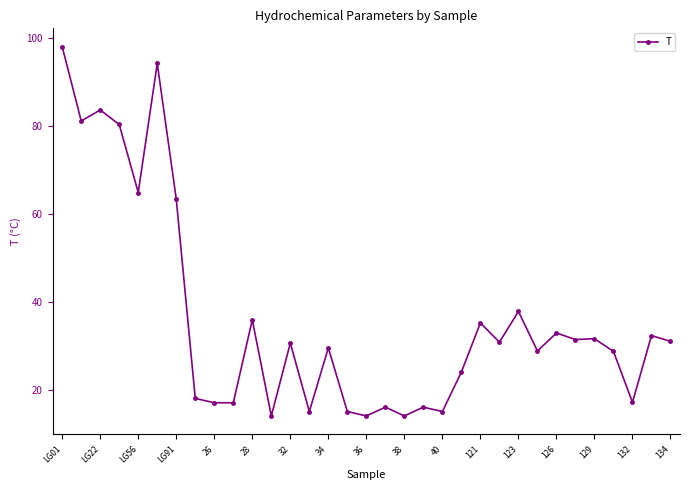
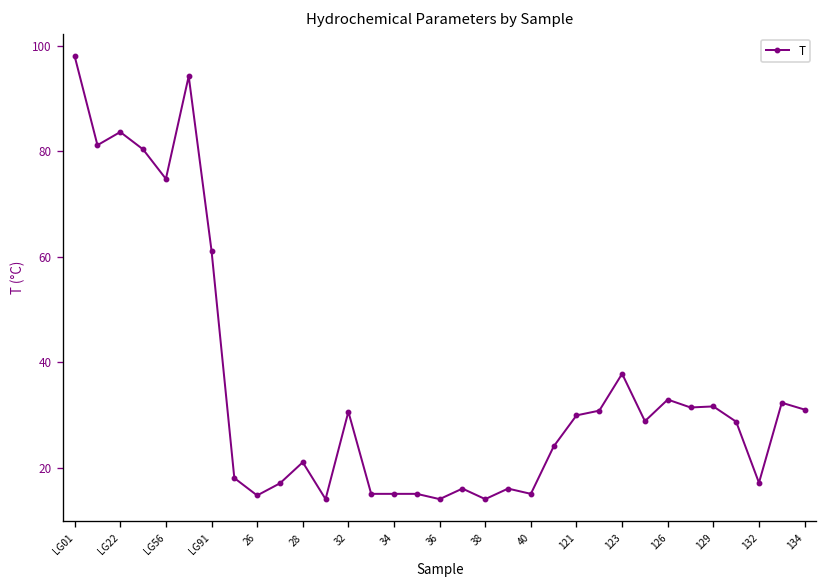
  {
    "LG01": 98,
    "LG22": 84,
-   "LG56": 65,
-   "LG91": 63,
-   "26": 17,
-   "28": 36,
+   "LG56": 75,
+   "LG91": 61,
+   "26": 15,
+   "28": 21,
    "32": 31,
-   "34": 30,
+   "34": 15,
    "36": 14,
    "38": 14,
    "40": 15,
-   "121": 35,
+   "121": 30,
    "123": 38,
    "126": 33,
    "129": 32,
    "132": 17,
    "134": 31
  }
